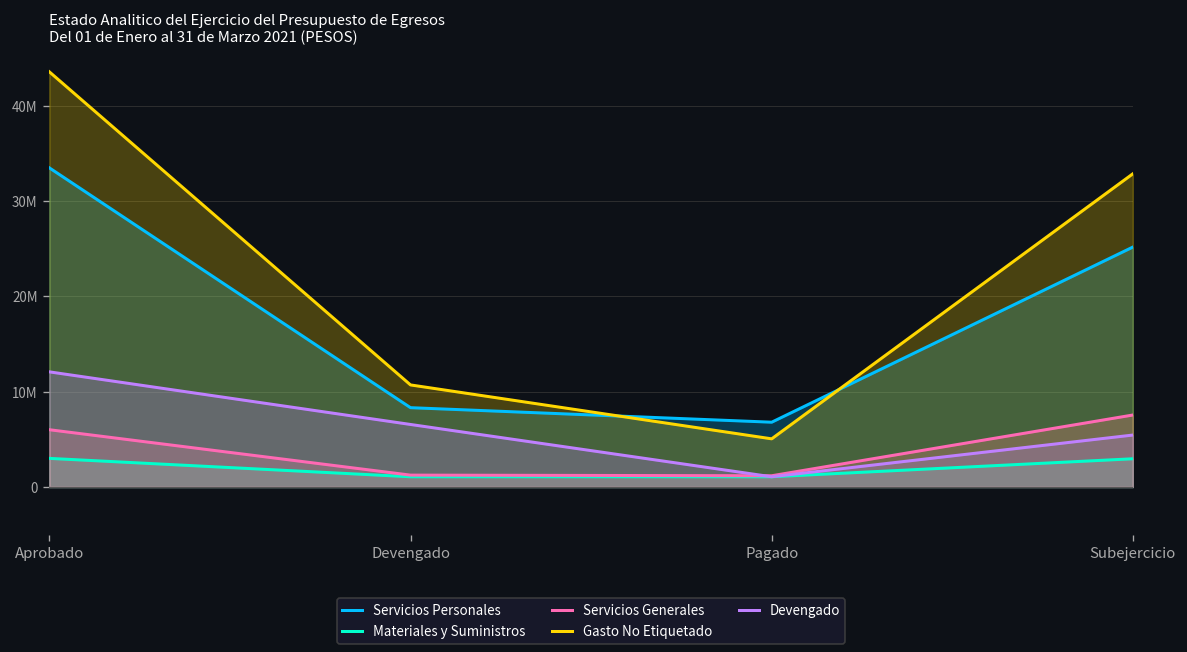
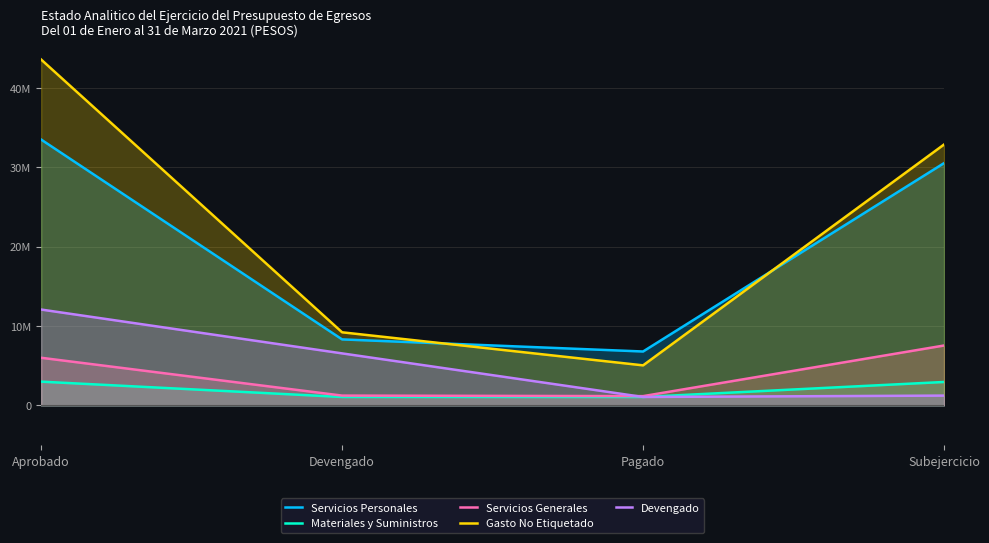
  {
    "Servicios Personales": {
      "Aprobado": 33000000,
      "Devengado": 8000000,
      "Pagado": 7000000,
-     "Subejercicio": 25000000
+     "Subejercicio": 31000000
    },
    "Materiales y Suministros": {
      "Aprobado": 3000000,
      "Subejercicio": 3000000
    },
    "Servicios Generales": {
      "Aprobado": 6000000,
      "Subejercicio": 8000000
    },
    "Gasto No Etiquetado": {
      "Aprobado": 44000000,
-     "Devengado": 11000000,
+     "Devengado": 9000000,
      "Pagado": 5000000,
      "Subejercicio": 33000000
    },
    "Devengado": {
      "Aprobado": 12000000,
      "Devengado": 7000000,
-     "Subejercicio": 5000000
+     "Subejercicio": 1000000
    }
  }
